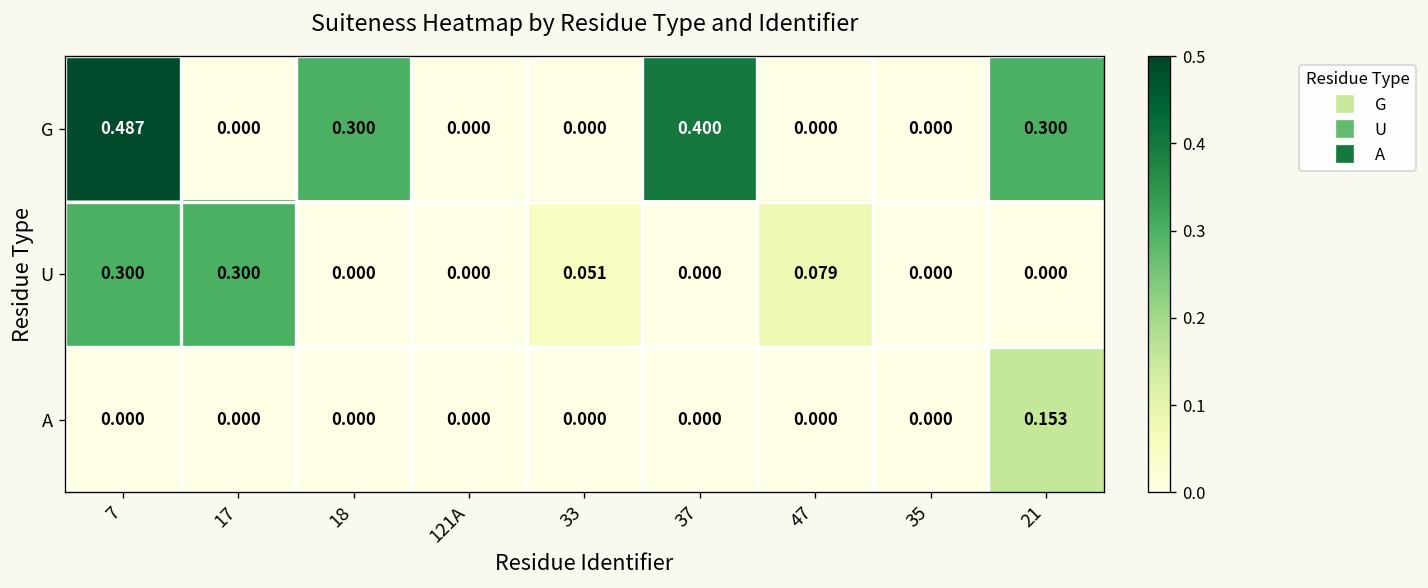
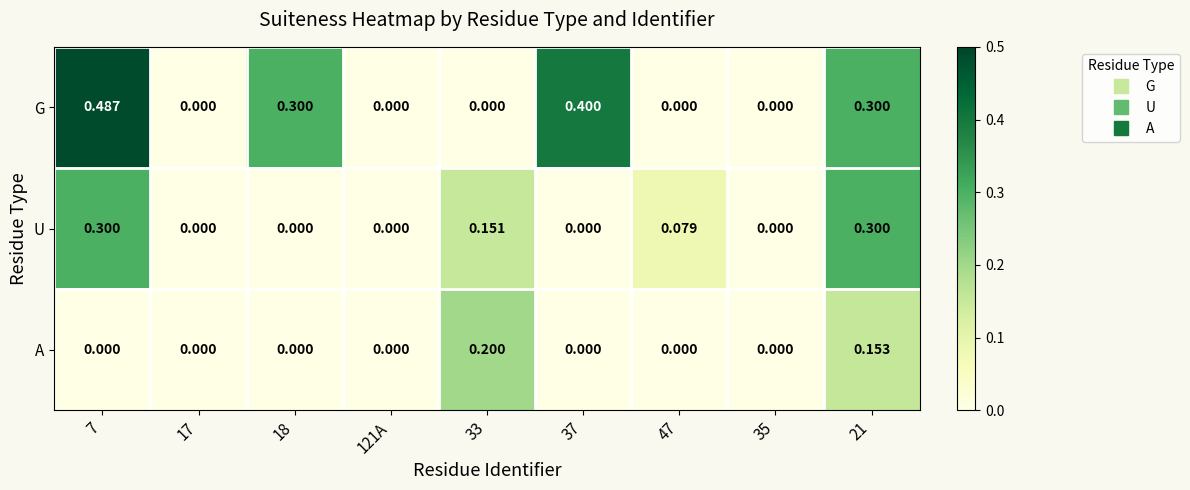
  {
    "G": {
      "7": 0.487,
      "17": 0.000,
      "18": 0.300,
      "121A": 0.000,
      "33": 0.000,
      "37": 0.400,
      "47": 0.000,
      "35": 0.000,
      "21": 0.300
    },
    "U": {
      "7": 0.300,
-     "17": 0.300,
+     "17": 0.000,
      "18": 0.000,
      "121A": 0.000,
-     "33": 0.051,
+     "33": 0.151,
      "37": 0.000,
      "47": 0.079,
      "35": 0.000,
-     "21": 0.000
+     "21": 0.300
    },
    "A": {
      "7": 0.000,
      "17": 0.000,
      "18": 0.000,
      "121A": 0.000,
-     "33": 0.000,
+     "33": 0.200,
      "37": 0.000,
      "47": 0.000,
      "35": 0.000,
      "21": 0.153
    }
  }
